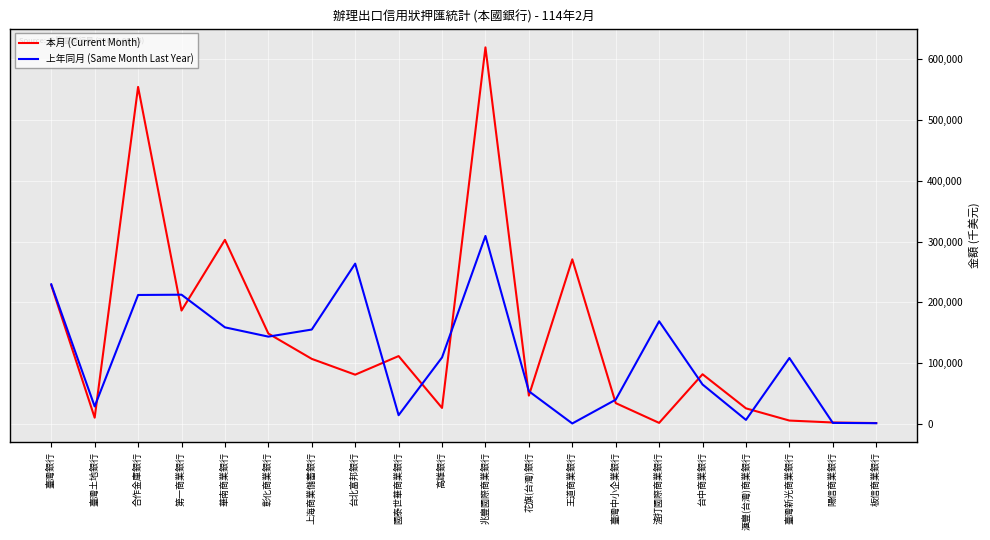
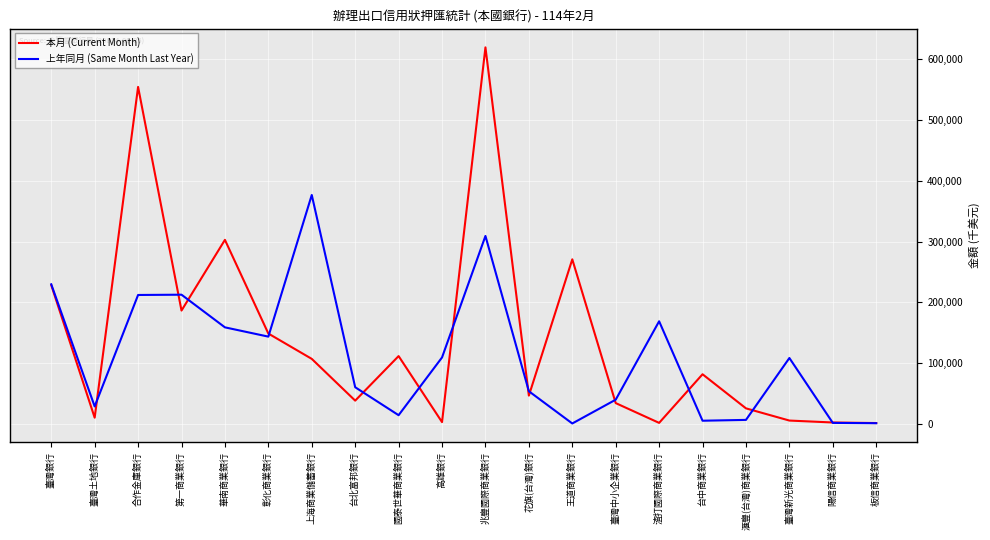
  {
    "本月 (Current Month)": {
      "臺灣土地銀行": "10,000",
      "合作金庫銀行": "550,000",
      "第一商業銀行": "190,000",
      "華南商業銀行": "300,000",
      "彰化商業銀行": "150,000",
      "上海商業儲蓄銀行": "110,000",
-     "台北富邦銀行": "80,000",
+     "台北富邦銀行": "40,000",
      "國泰世華商業銀行": "110,000",
-     "高雄銀行": "30,000",
+     "高雄銀行": "0",
      "兆豐國際商業銀行": "620,000",
      "花旗(台灣)銀行": "50,000",
      "王道商業銀行": "270,000",
      "臺灣中小企業銀行": "30,000",
      "渣打國際商業銀行": "0",
      "台中商業銀行": "80,000",
      "滙豐(台灣)商業銀行": "30,000",
      "臺灣新光商業銀行": "10,000"
    },
    "上年同月 (Same Month Last Year)": {
      "臺灣土地銀行": "30,000",
      "合作金庫銀行": "210,000",
      "第一商業銀行": "210,000",
      "華南商業銀行": "160,000",
      "彰化商業銀行": "140,000",
-     "上海商業儲蓄銀行": "160,000",
-     "台北富邦銀行": "260,000",
+     "上海商業儲蓄銀行": "380,000",
+     "台北富邦銀行": "60,000",
      "國泰世華商業銀行": "10,000",
      "高雄銀行": "110,000",
      "兆豐國際商業銀行": "310,000",
      "花旗(台灣)銀行": "50,000",
      "王道商業銀行": "0",
      "臺灣中小企業銀行": "40,000",
      "渣打國際商業銀行": "170,000",
-     "台中商業銀行": "60,000",
+     "台中商業銀行": "10,000",
      "滙豐(台灣)商業銀行": "10,000",
      "臺灣新光商業銀行": "110,000"
    }
  }
